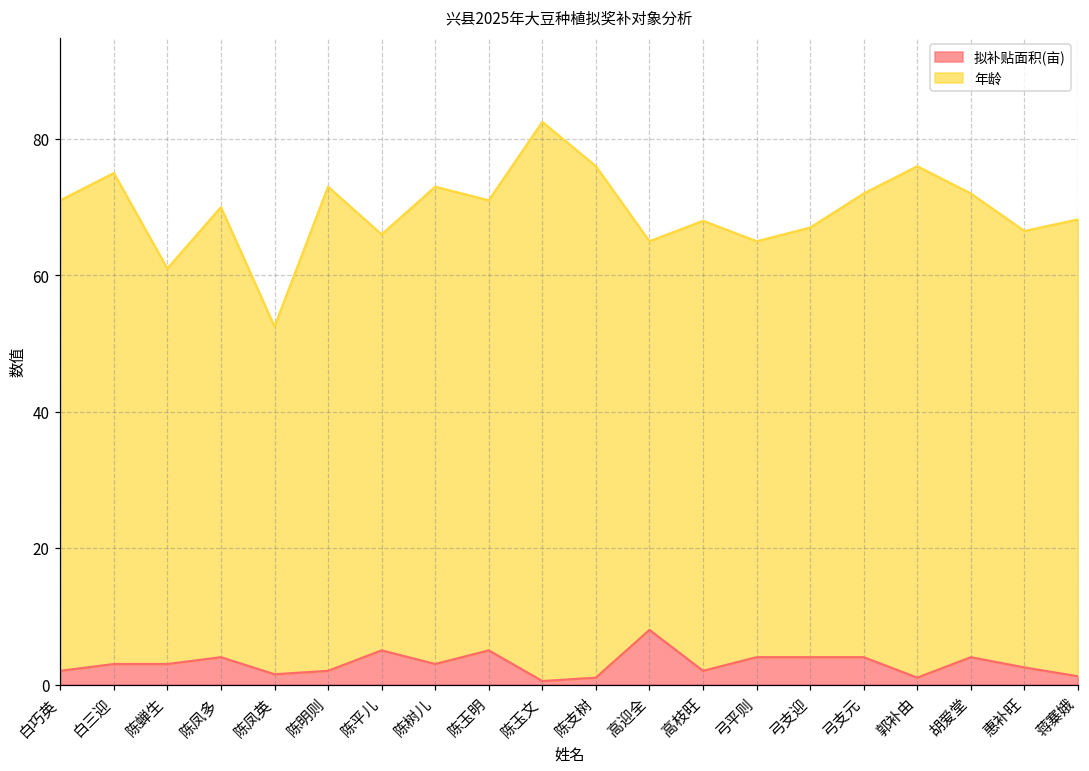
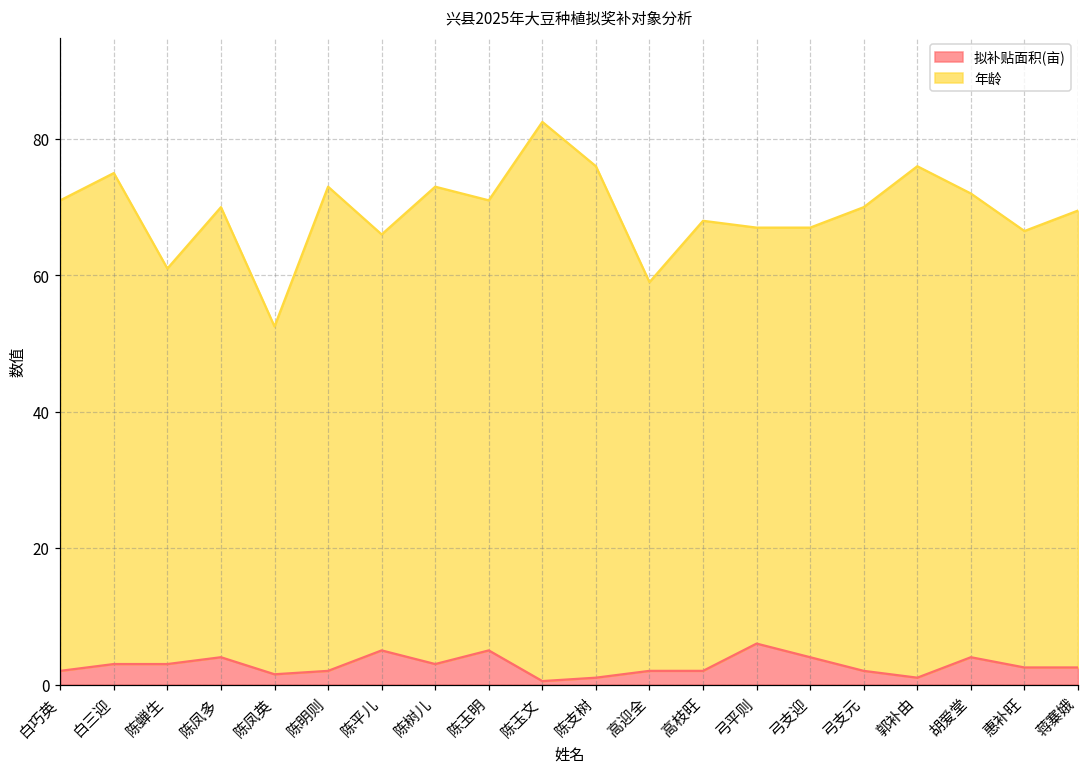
  {
    "拟补贴面积(亩)": {
      "白巧英": 2,
      "白三迎": 3,
      "陈蝉生": 3,
      "陈凤多": 4,
      "陈凤英": 2,
      "陈明则": 2,
      "陈平儿": 5,
      "陈树儿": 3,
      "陈玉明": 5,
      "陈玉文": 1,
      "陈支树": 1,
-     "高迎全": 8,
+     "高迎全": 2,
      "高枝旺": 2,
-     "弓平则": 4,
+     "弓平则": 6,
      "弓支迎": 4,
-     "弓支元": 4,
+     "弓支元": 2,
      "郭补由": 1,
      "胡爱堂": 4,
      "惠补旺": 3,
-     "蒋寨娥": 1
+     "蒋寨娥": 3
    },
    "年龄": {
      "白巧英": 69,
      "白三迎": 72,
      "陈蝉生": 58,
      "陈凤多": 66,
      "陈凤英": 51,
      "陈明则": 71,
      "陈平儿": 61,
      "陈树儿": 70,
      "陈玉明": 66,
      "陈玉文": 82,
      "陈支树": 75,
      "高迎全": 57,
      "高枝旺": 66,
      "弓平则": 61,
      "弓支迎": 63,
      "弓支元": 68,
      "郭补由": 75,
      "胡爱堂": 68,
      "惠补旺": 64,
      "蒋寨娥": 67
    }
  }
